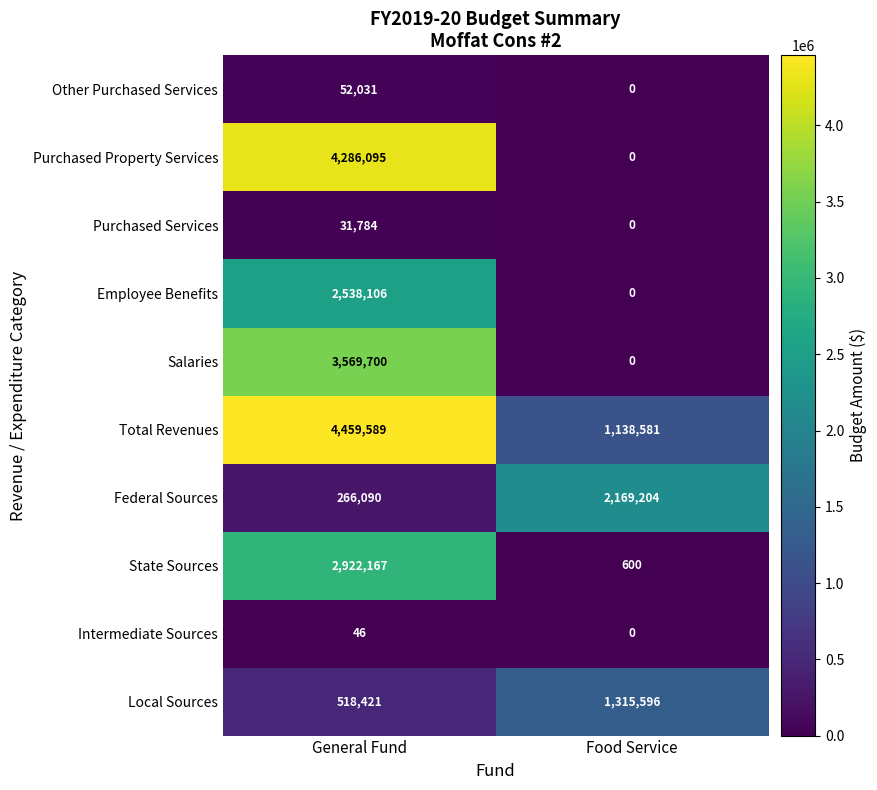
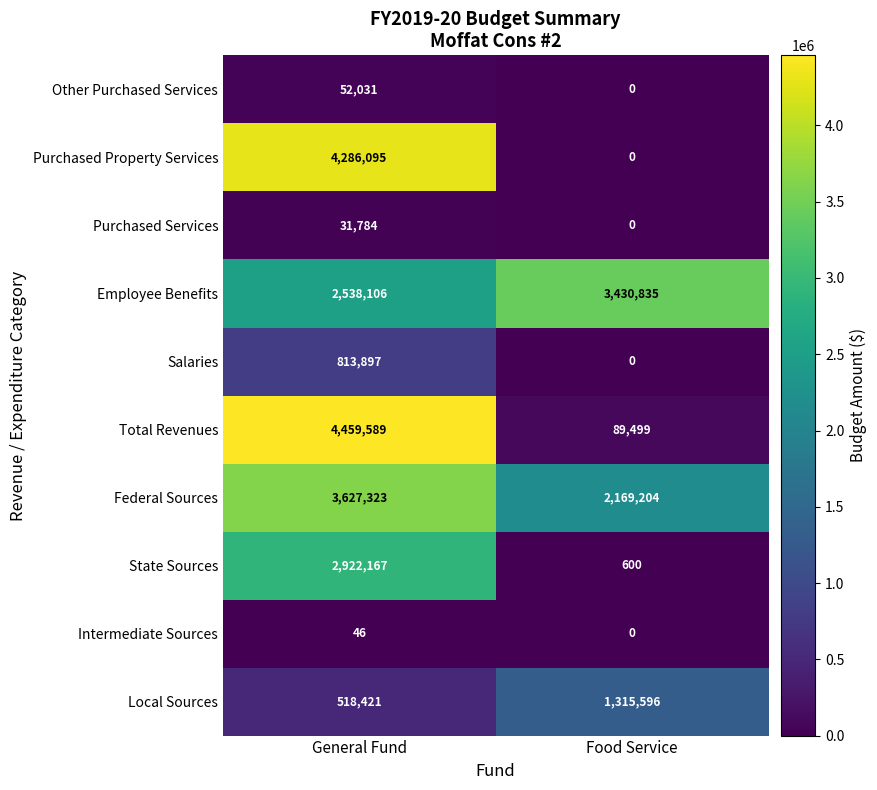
  {
    "Other Purchased Services": {
      "General Fund": "52,031",
      "Food Service": "0"
    },
    "Purchased Property Services": {
      "General Fund": "4,286,095",
      "Food Service": "0"
    },
    "Purchased Services": {
      "General Fund": "31,784",
      "Food Service": "0"
    },
    "Employee Benefits": {
      "General Fund": "2,538,106",
-     "Food Service": "0"
+     "Food Service": "3,430,835"
    },
    "Salaries": {
-     "General Fund": "3,569,700",
+     "General Fund": "813,897",
      "Food Service": "0"
    },
    "Total Revenues": {
      "General Fund": "4,459,589",
-     "Food Service": "1,138,581"
+     "Food Service": "89,499"
    },
    "Federal Sources": {
-     "General Fund": "266,090",
+     "General Fund": "3,627,323",
      "Food Service": "2,169,204"
    },
    "State Sources": {
      "General Fund": "2,922,167",
      "Food Service": "600"
    },
    "Intermediate Sources": {
      "General Fund": "46",
      "Food Service": "0"
    },
    "Local Sources": {
      "General Fund": "518,421",
      "Food Service": "1,315,596"
    }
  }
